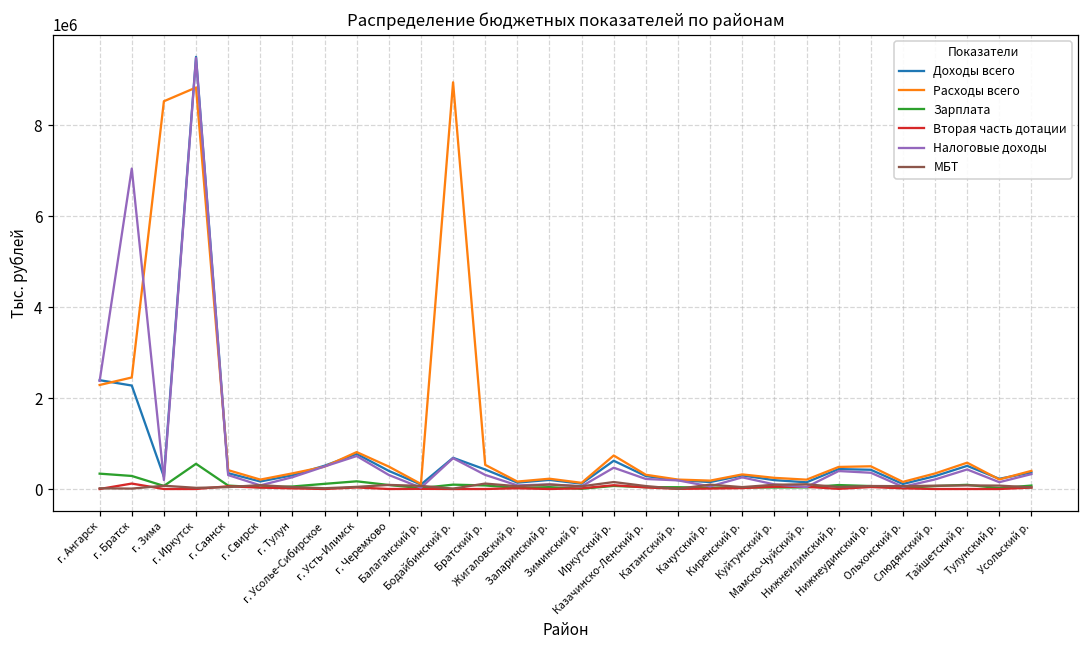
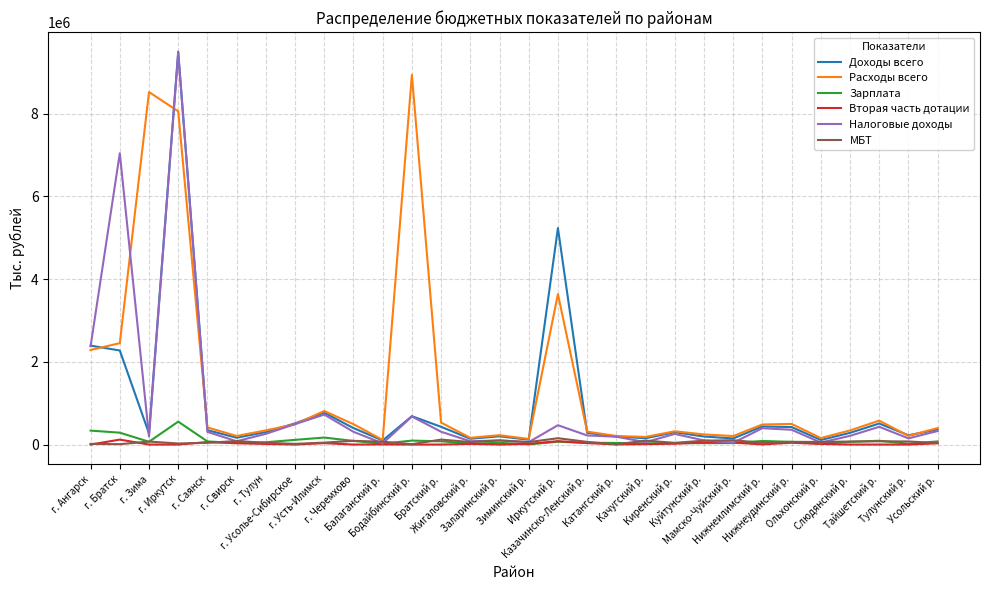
  {
    "Доходы всего": {
      "г. Братск": 2300000,
      "г. Зима": 300000,
      "г. Черемхово": 400000,
      "Братский р.": 400000,
-     "Иркутский р.": 600000,
+     "Иркутский р.": 5200000,
      "Нижнеудинский р.": 400000,
      "Тайшетский р.": 500000
    },
    "Расходы всего": {
      "г. Ангарск": 2300000,
      "г. Братск": 2500000,
      "г. Зима": 8500000,
-     "г. Иркутск": 8800000,
+     "г. Иркутск": 8100000,
      "г. Саянск": 400000,
      "г. Черемхово": 500000,
      "Бодайбинский р.": 8900000,
      "Братский р.": 500000,
-     "Иркутский р.": 700000,
+     "Иркутский р.": 3600000,
      "Нижнеудинский р.": 500000,
      "Тайшетский р.": 600000
    },
    "Зарплата": {
      "г. Ангарск": 300000,
      "г. Братск": 300000,
      "г. Иркутск": 600000,
      "г. Усолье-Сибирское": 100000,
      "г. Усть-Илимск": 200000,
      "Бодайбинский р.": 100000
    },
    "Вторая часть дотации": {
      "г. Братск": 100000,
      "г. Зима": 0,
      "г. Черемхово": 0,
      "Братский р.": 0,
      "Слюдянский р.": 0,
      "Тайшетский р.": 0
    },
    "Налоговые доходы": {
      "г. Братск": 7000000,
      "г. Зима": 200000,
      "г. Черемхово": 300000,
      "Братский р.": 300000,
      "Иркутский р.": 500000,
      "Казачинско-Ленский р.": 200000,
      "Нижнеудинский р.": 400000,
      "Слюдянский р.": 200000,
      "Тайшетский р.": 400000,
      "Тулунский р.": 100000
    },
    "МБТ": {
      "г. Братск": 0,
      "Иркутский р.": 200000
    }
  }
